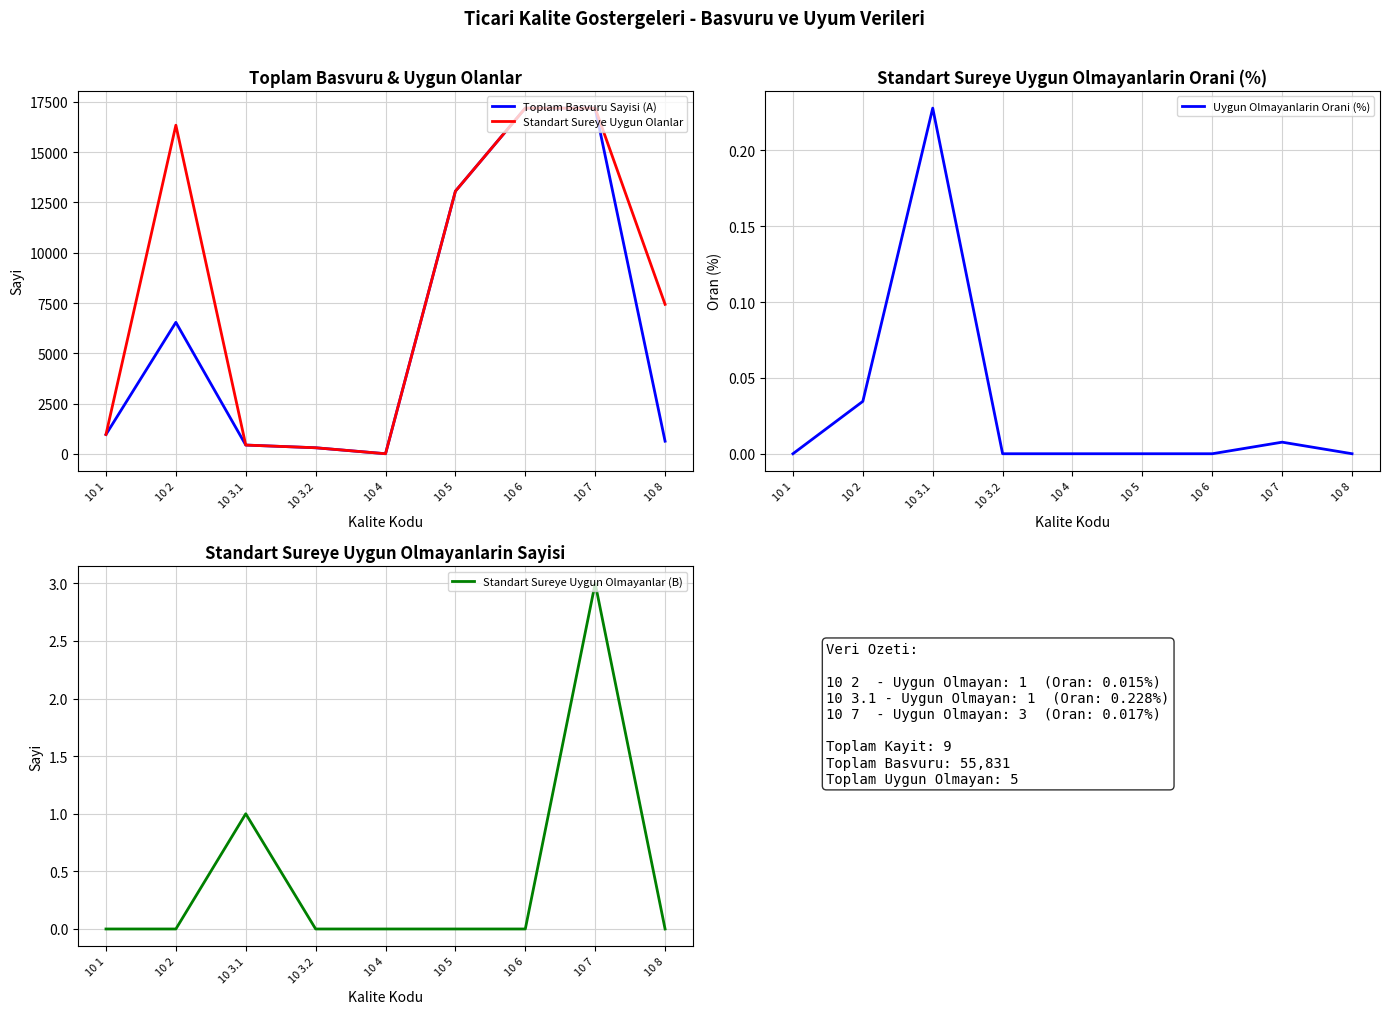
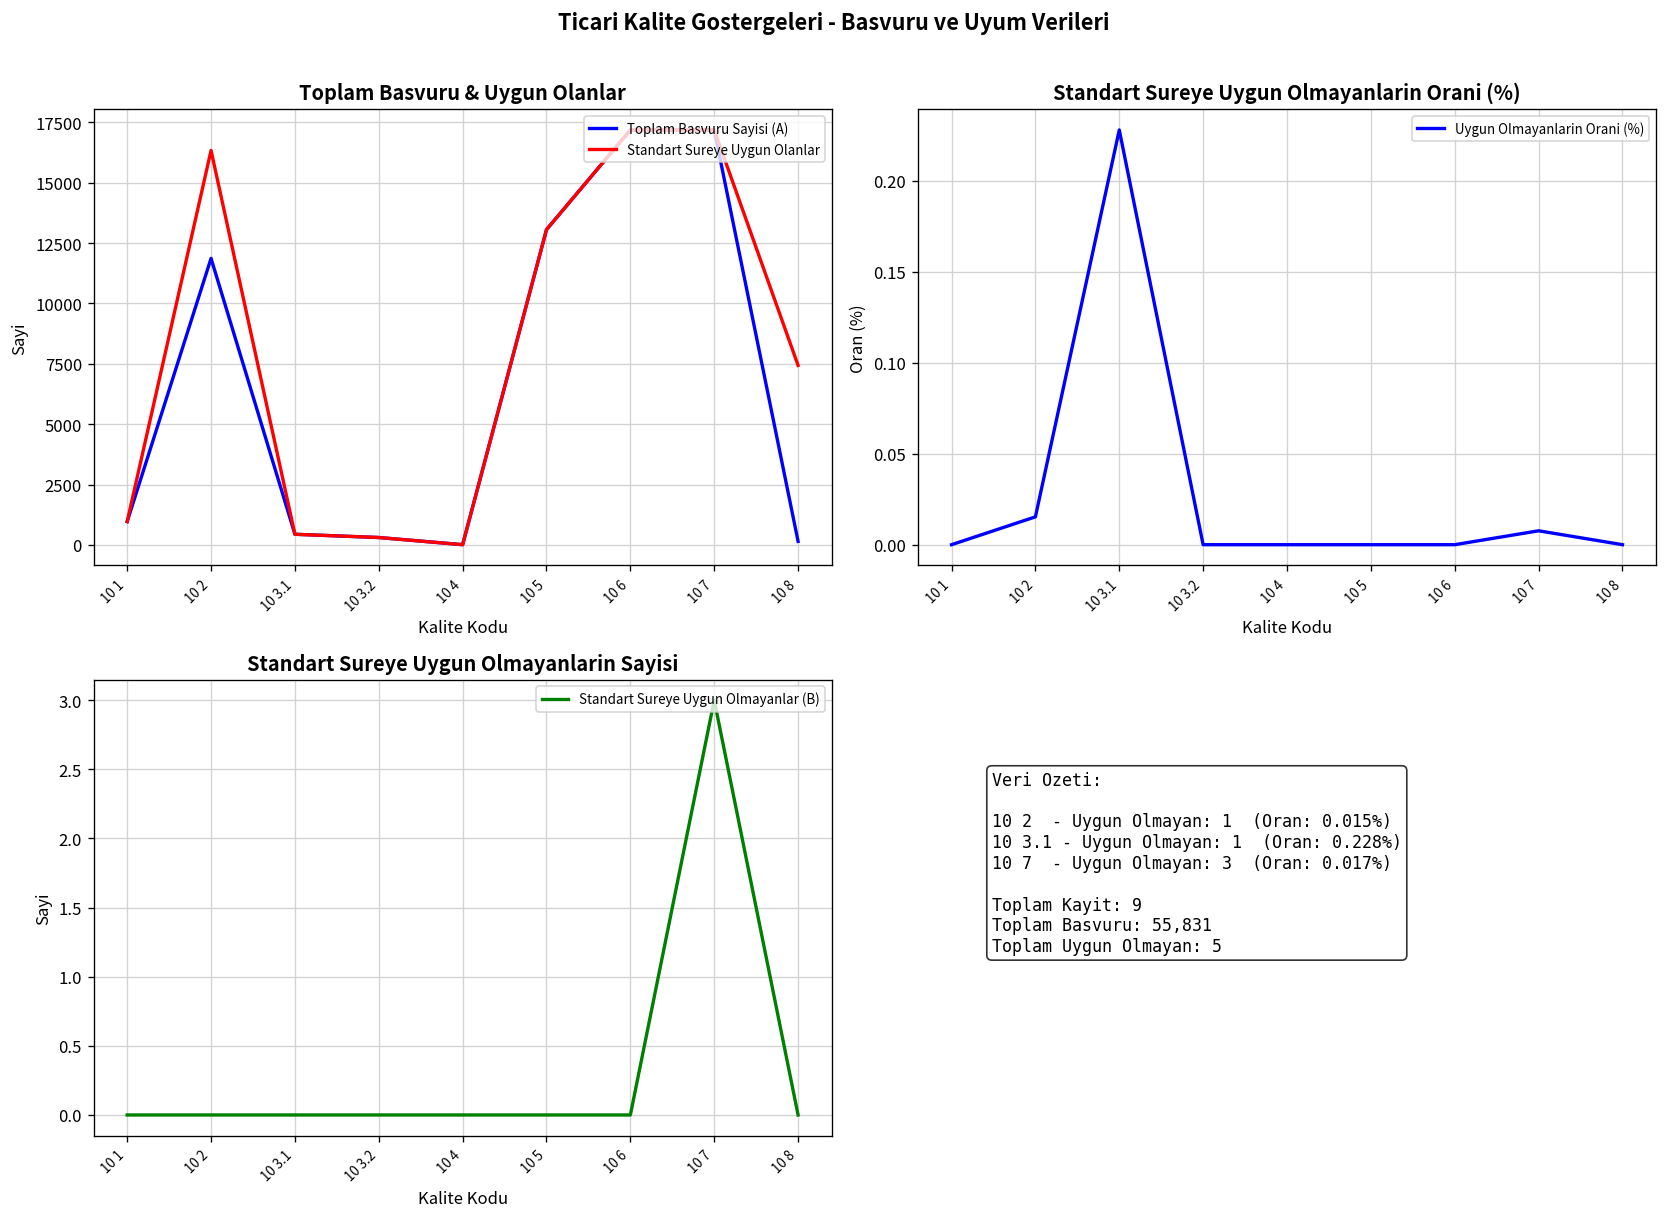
  {
    "Toplam Basvuru & Uygun Olanlar": {
      "Toplam Basvuru Sayisi (A)": {
-       "10 2": 6500,
-       "10 8": 600
+       "10 2": 11900,
+       "10 8": 100
      },
      "Standart Sureye Uygun Olanlar": {
        "10 2": 16300,
        "10 8": 7400
      }
    },
    "Standart Sureye Uygun Olmayanlarin Orani (%)": {
      "10 1": 0.000,
-     "10 2": 0.035,
+     "10 2": 0.015,
      "10 3.1": 0.228,
      "10 3.2": 0.000,
      "10 4": 0.000,
      "10 5": 0.000,
      "10 6": 0.000,
      "10 7": 0.008,
      "10 8": 0.000
    },
    "Standart Sureye Uygun Olmayanlarin Sayisi": {
      "10 1": 0,
      "10 2": 0,
-     "10 3.1": 1,
+     "10 3.1": 0,
      "10 3.2": 0,
      "10 4": 0,
      "10 5": 0,
      "10 6": 0,
      "10 8": 0
    }
  }
